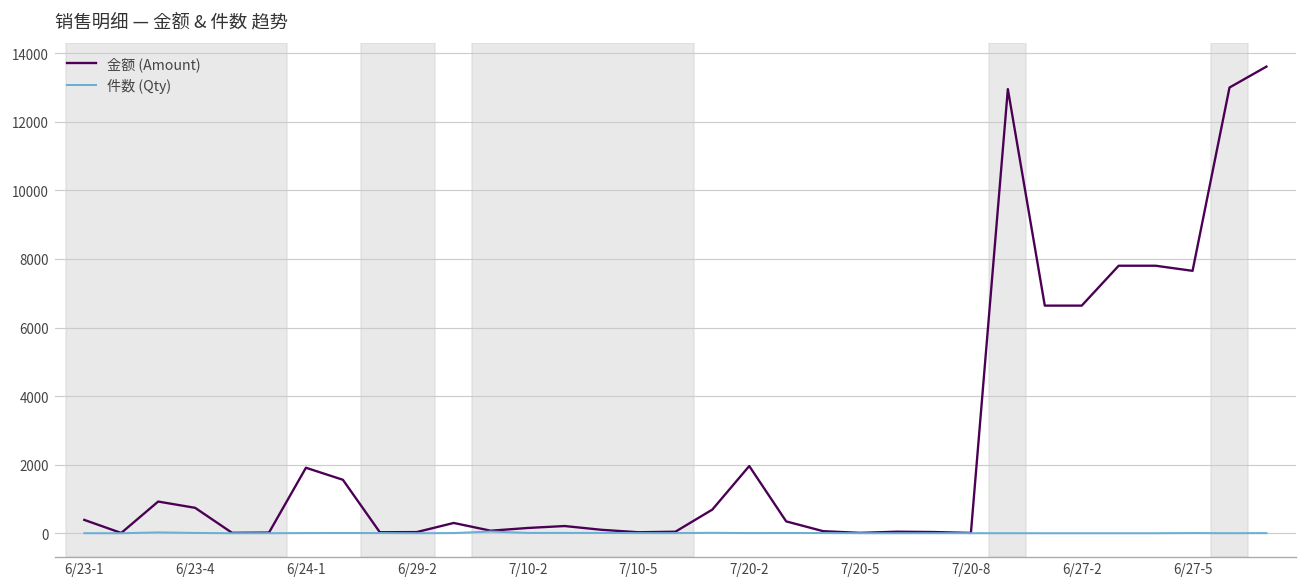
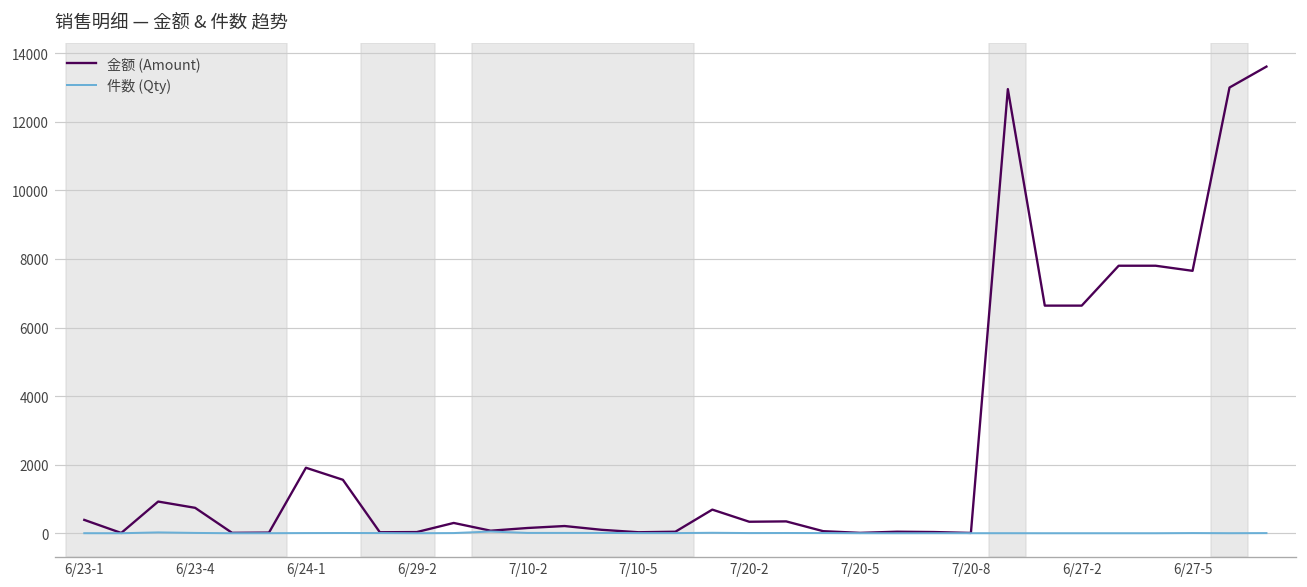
  {
    "金额 (Amount)": {
      "6/23-1": 400,
      "6/23-4": 700,
      "6/24-1": 1900,
      "7/10-2": 200,
-     "7/20-2": 2000,
+     "7/20-2": 300,
      "6/27-2": 6600,
      "6/27-5": 7700
    },
    "件数 (Qty)": {
      "6/23-1": 0,
      "6/23-4": 0,
      "6/24-1": 0,
      "7/10-2": 0,
      "7/20-2": 0,
      "6/27-2": 0,
      "6/27-5": 0
    }
  }
